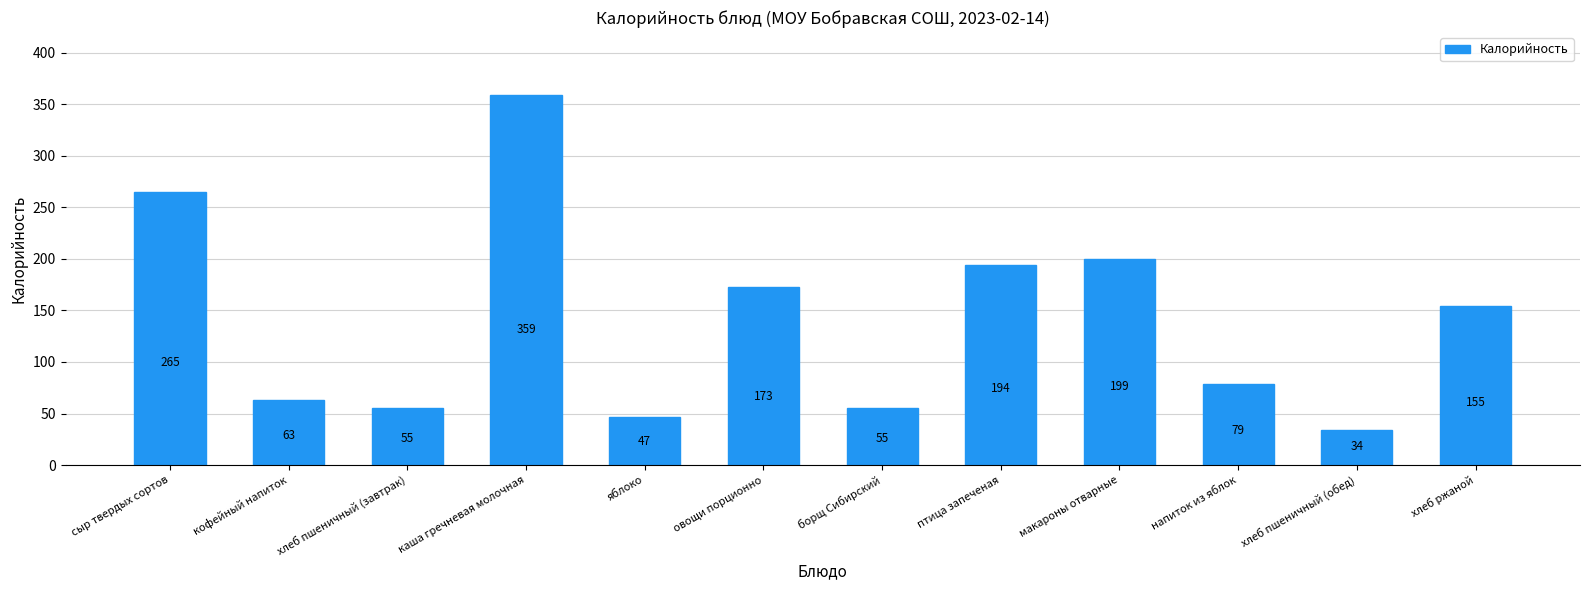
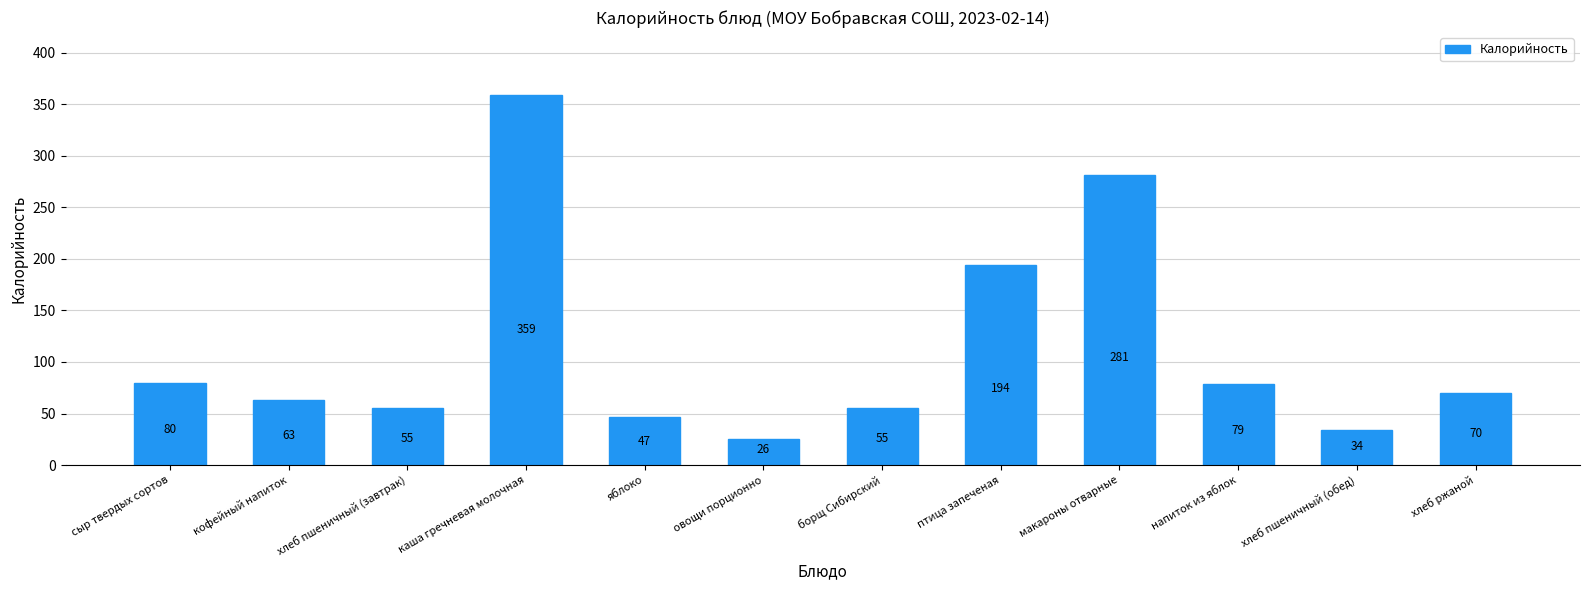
  {
-   "сыр твердых сортов": 265,
+   "сыр твердых сортов": 80,
    "кофейный напиток": 63,
    "хлеб пшеничный (завтрак)": 55,
    "каша гречневая молочная": 359,
    "яблоко": 47,
-   "овощи порционно": 173,
+   "овощи порционно": 26,
    "борщ Сибирский": 55,
    "птица запеченая": 194,
-   "макароны отварные": 199,
+   "макароны отварные": 281,
    "напиток из яблок": 79,
    "хлеб пшеничный (обед)": 34,
-   "хлеб ржаной": 155
+   "хлеб ржаной": 70
  }
